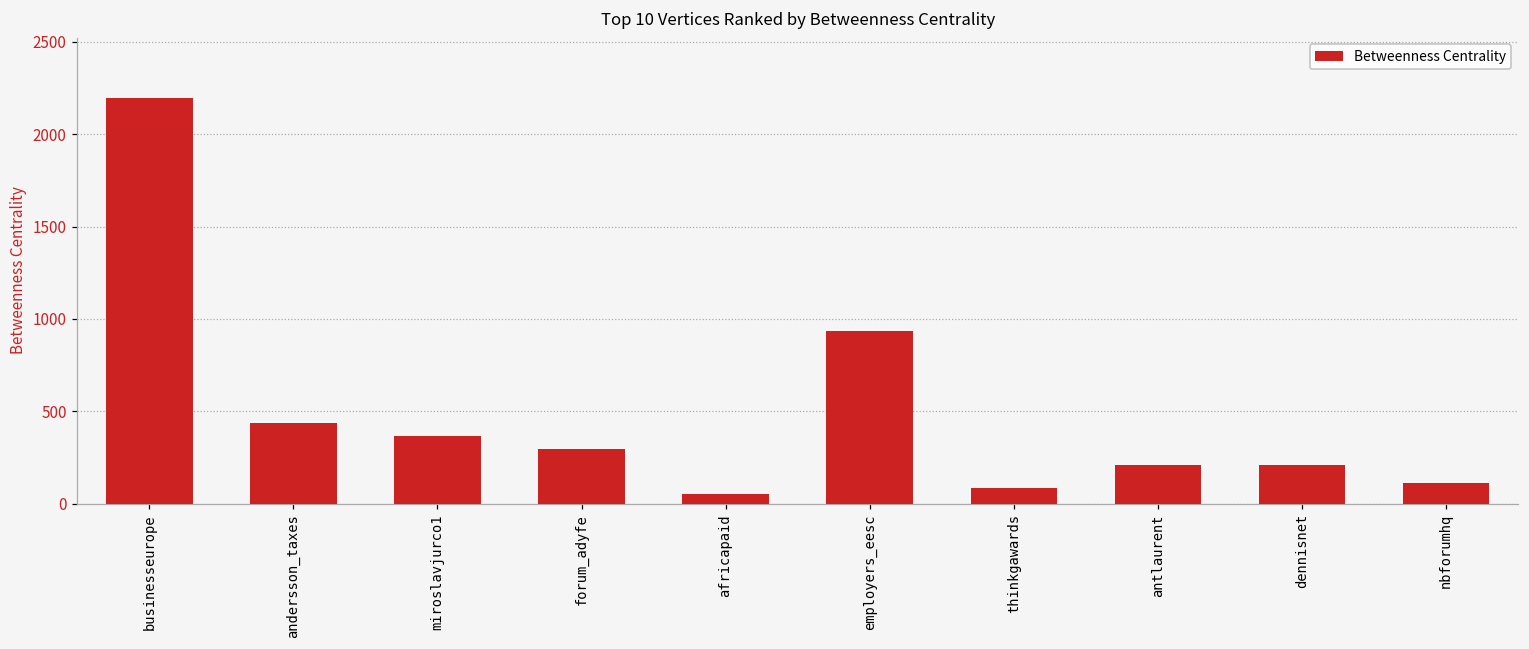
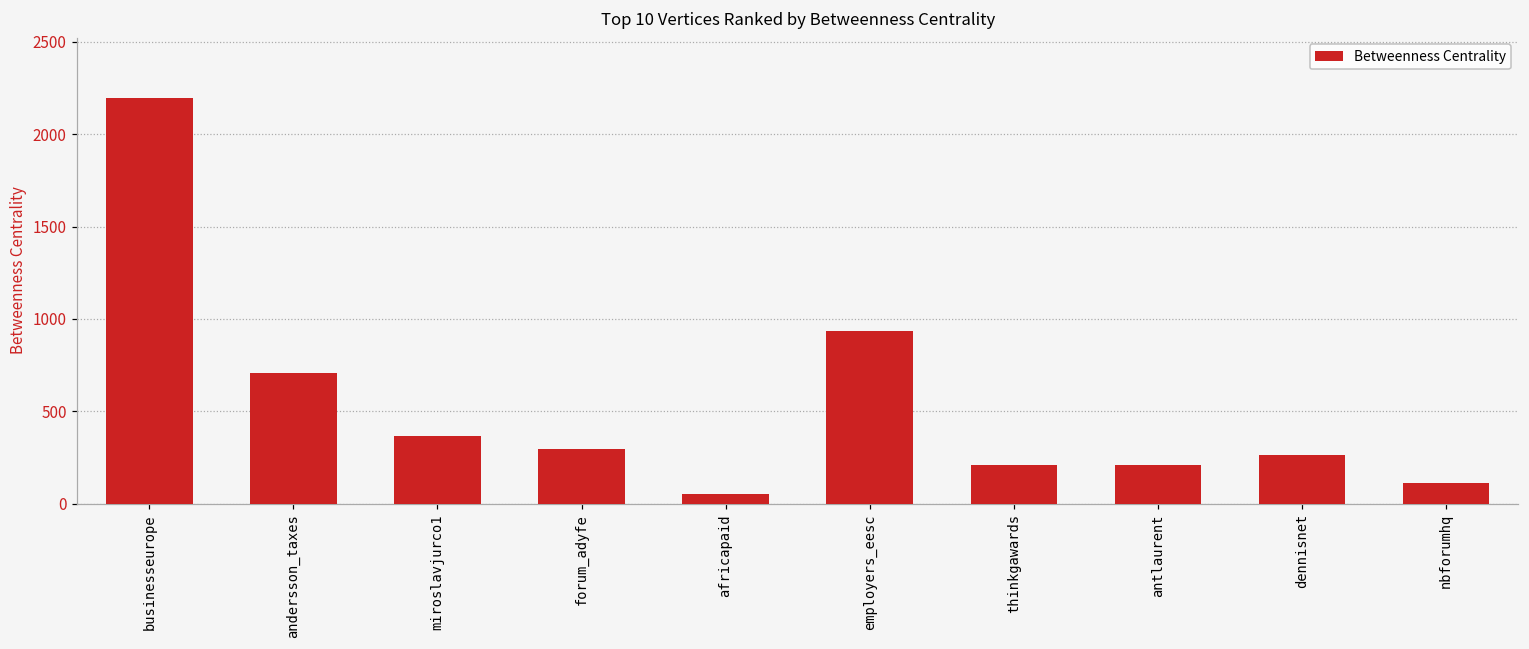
  {
    "businesseurope": 2190,
-   "andersson_taxes": 440,
+   "andersson_taxes": 710,
    "miroslavjurco1": 370,
    "forum_adyfe": 300,
    "africapaid": 50,
    "employers_eesc": 930,
-   "thinkgawards": 80,
+   "thinkgawards": 210,
    "antlaurent": 210,
-   "dennisnet": 210,
+   "dennisnet": 260,
    "nbforumhq": 110
  }
